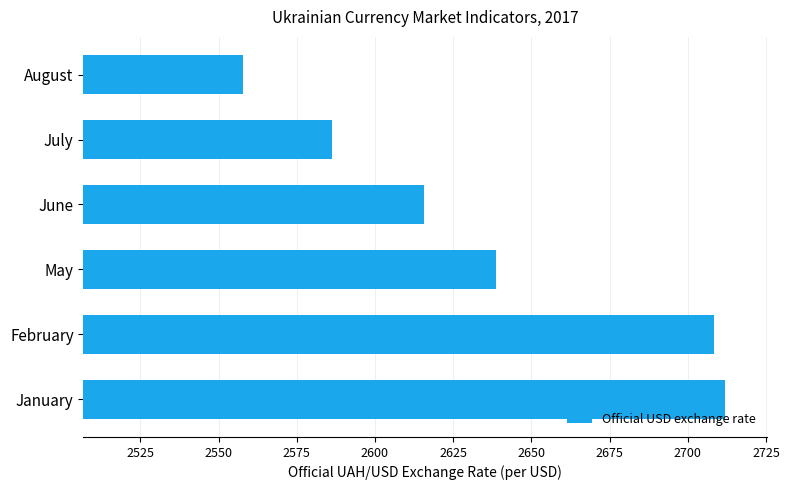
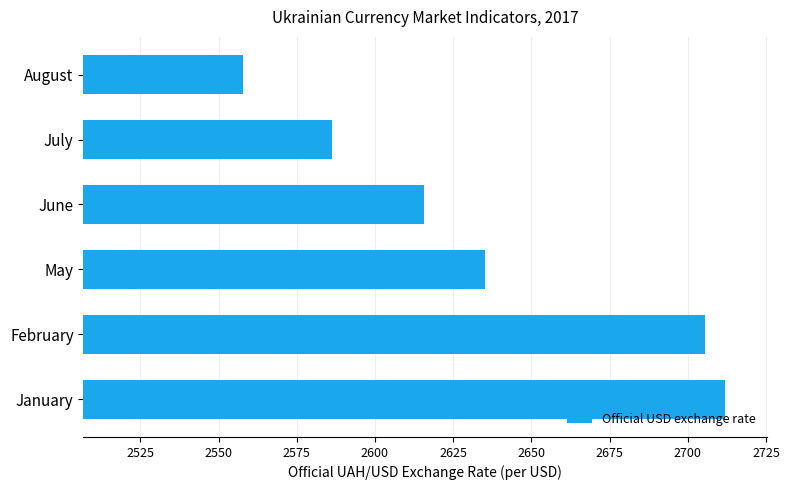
  {
    "August": 2558,
    "July": 2586,
    "June": 2616,
-   "May": 2639,
-   "February": 2708,
+   "May": 2635,
+   "February": 2705,
    "January": 2712
  }
